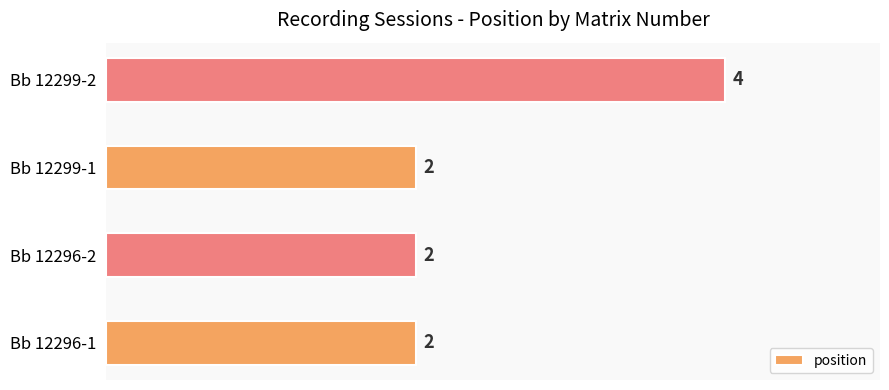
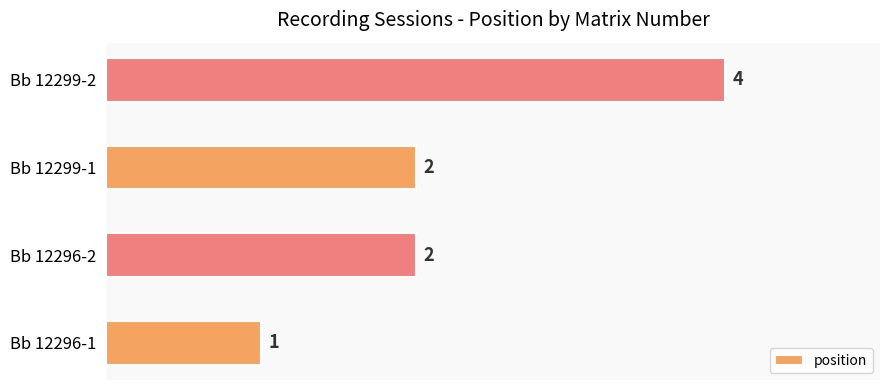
  {
    "Bb 12299-2": 4,
    "Bb 12299-1": 2,
    "Bb 12296-2": 2,
-   "Bb 12296-1": 2
+   "Bb 12296-1": 1
  }
